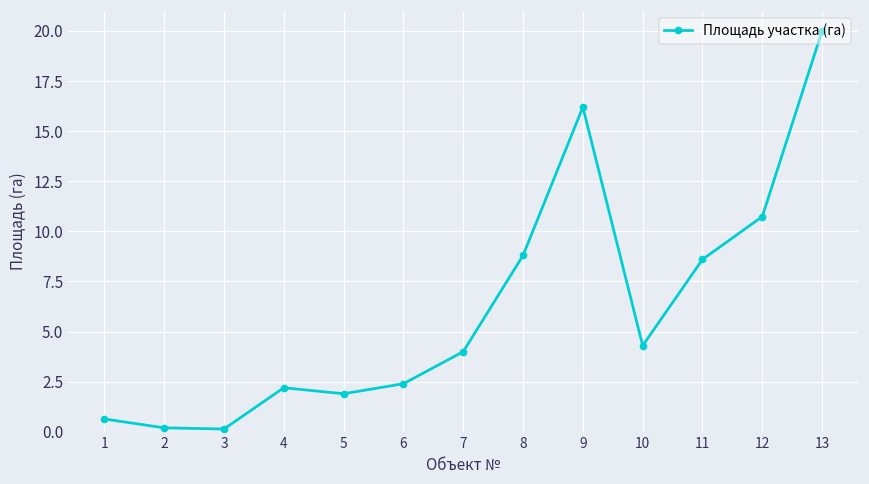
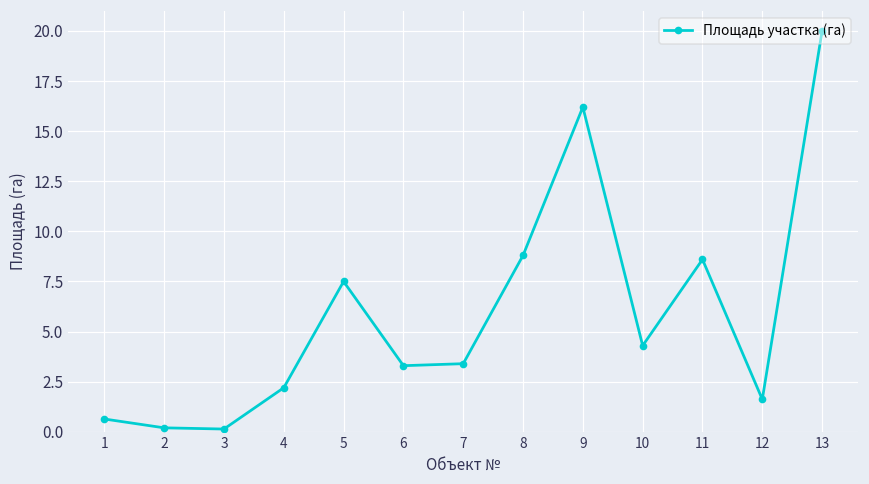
  {
    "1": 0.6,
    "2": 0.2,
    "3": 0.1,
    "4": 2.2,
-   "5": 1.9,
-   "6": 2.4,
-   "7": 4.0,
+   "5": 7.5,
+   "6": 3.3,
+   "7": 3.4,
    "8": 8.8,
    "9": 16.2,
    "10": 4.3,
    "11": 8.6,
-   "12": 10.7
+   "12": 1.6
  }
